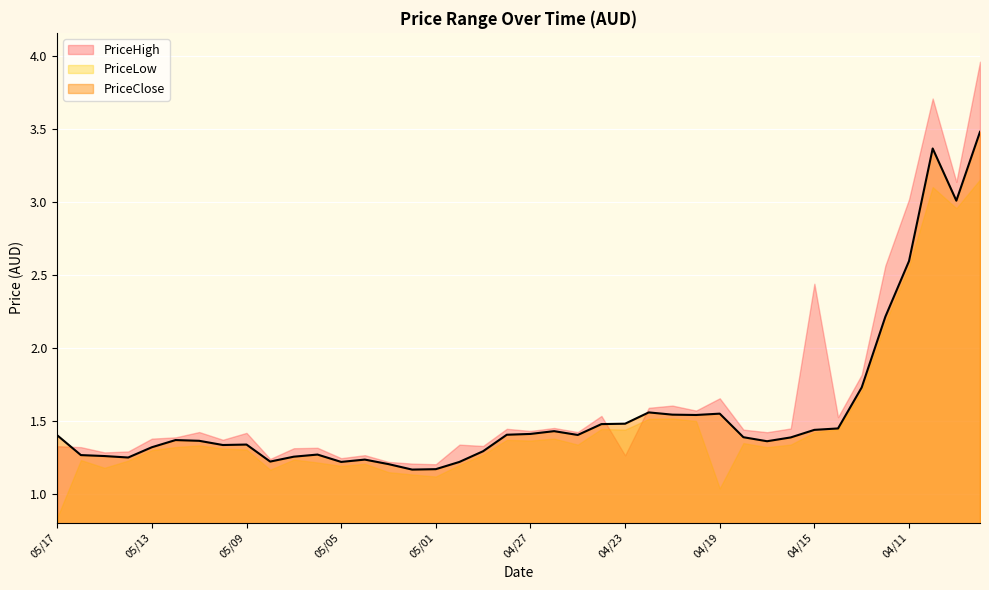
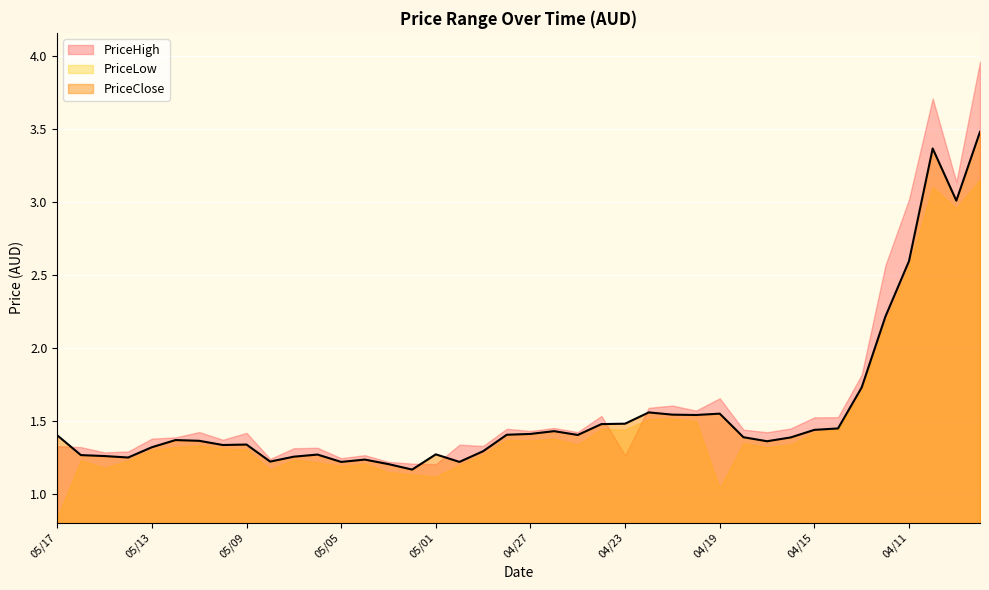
  {
    "PriceHigh": {
      "05/17": 1.33,
      "05/13": 1.38,
      "05/09": 1.42,
      "05/05": 1.24,
      "05/01": 1.20,
      "04/27": 1.43,
      "04/23": 1.26,
      "04/19": 1.65,
-     "04/15": 2.44,
+     "04/15": 1.52,
      "04/11": 3.02
    },
    "PriceLow": {
      "05/17": 0.84,
      "05/13": 1.30,
      "05/09": 1.30,
      "05/05": 1.19,
      "05/01": 1.12,
      "04/27": 1.36,
      "04/23": 1.44,
      "04/19": 1.04,
      "04/11": 2.56
    },
    "PriceClose": {
      "05/17": 1.40,
      "05/13": 1.32,
      "05/09": 1.34,
      "05/05": 1.22,
-     "05/01": 1.17,
+     "05/01": 1.27,
      "04/27": 1.41,
      "04/23": 1.48,
      "04/19": 1.55,
      "04/11": 2.60
    }
  }
